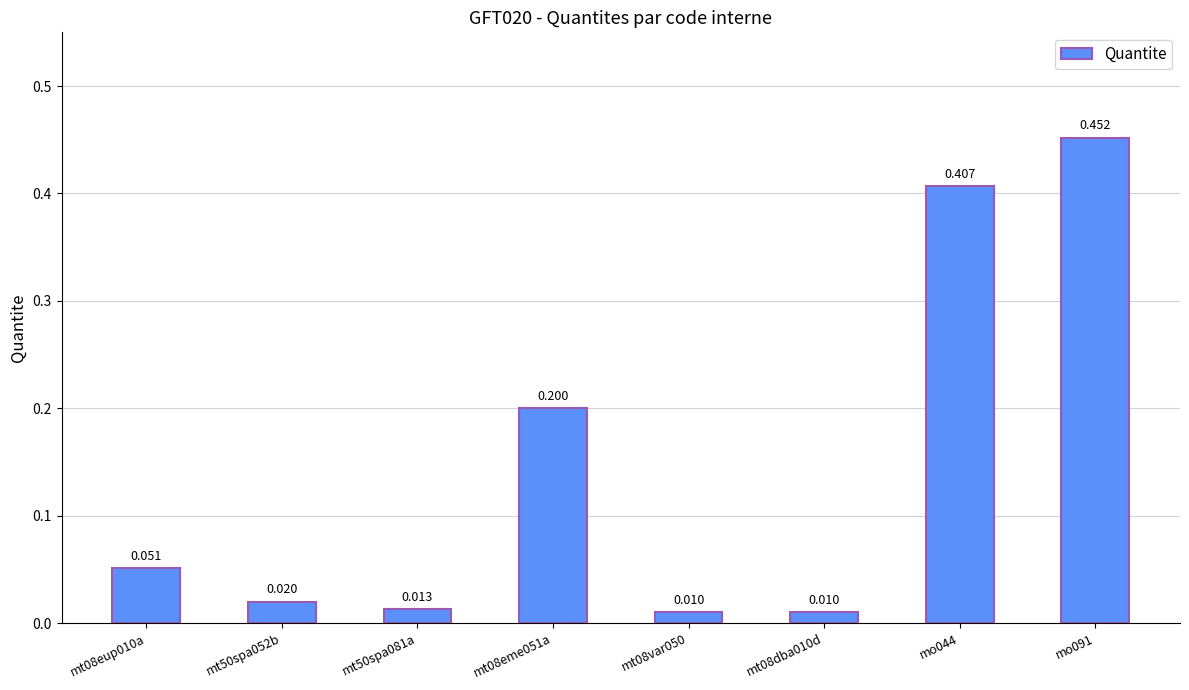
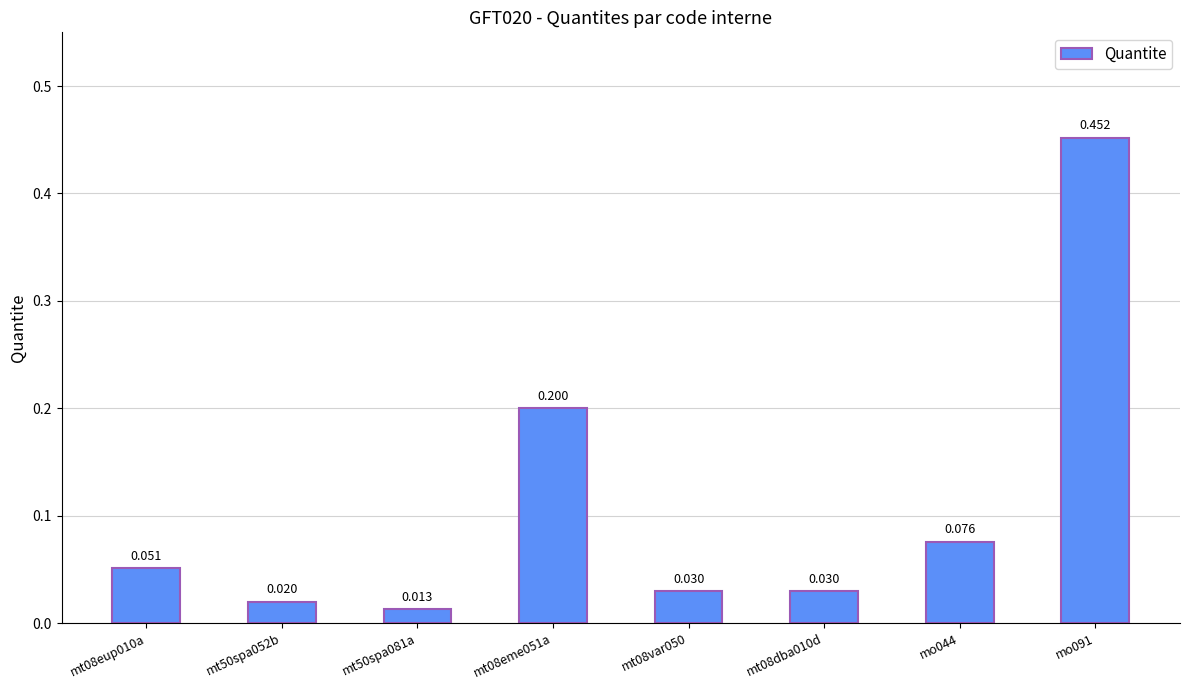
  {
    "mt08eup010a": 0.051,
    "mt50spa052b": 0.020,
    "mt50spa081a": 0.013,
    "mt08eme051a": 0.200,
-   "mt08var050": 0.010,
-   "mt08dba010d": 0.010,
-   "mo044": 0.407,
+   "mt08var050": 0.030,
+   "mt08dba010d": 0.030,
+   "mo044": 0.076,
    "mo091": 0.452
  }
